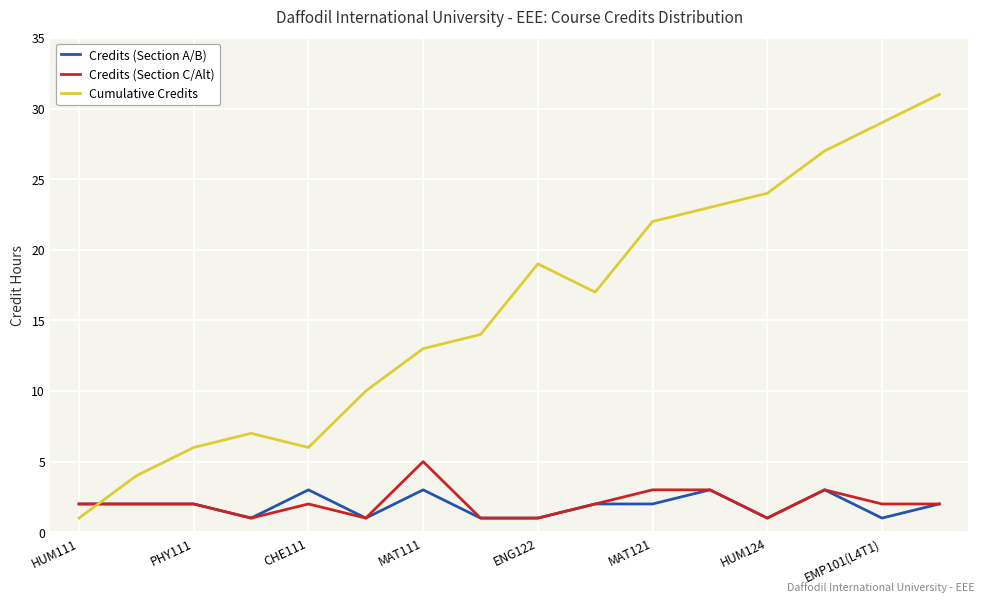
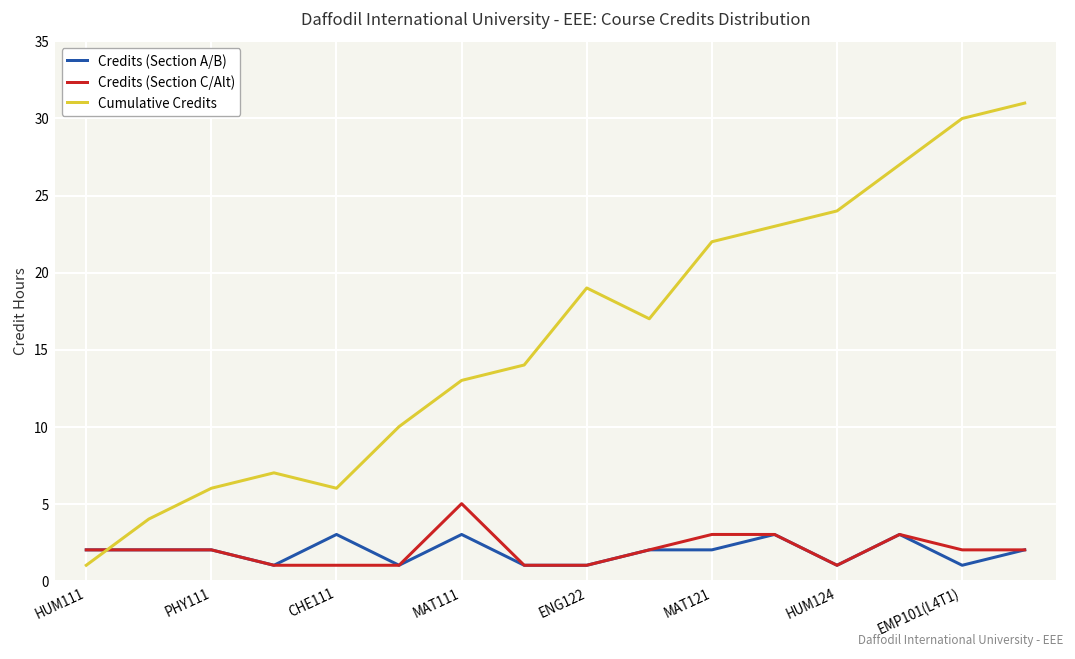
  {
    "Credits (Section A/B)": {
      "CHE111": 3,
      "MAT111": 3,
      "MAT121": 2,
      "EMP101(L4T1)": 1
    },
    "Credits (Section C/Alt)": {
-     "CHE111": 2,
+     "CHE111": 1,
      "MAT111": 5,
      "MAT121": 3,
      "EMP101(L4T1)": 2
    },
    "Cumulative Credits": {
      "HUM111": 1,
      "PHY111": 6,
      "CHE111": 6,
      "MAT111": 13,
      "ENG122": 19,
      "MAT121": 22,
      "HUM124": 24,
-     "EMP101(L4T1)": 29
+     "EMP101(L4T1)": 30
    }
  }
